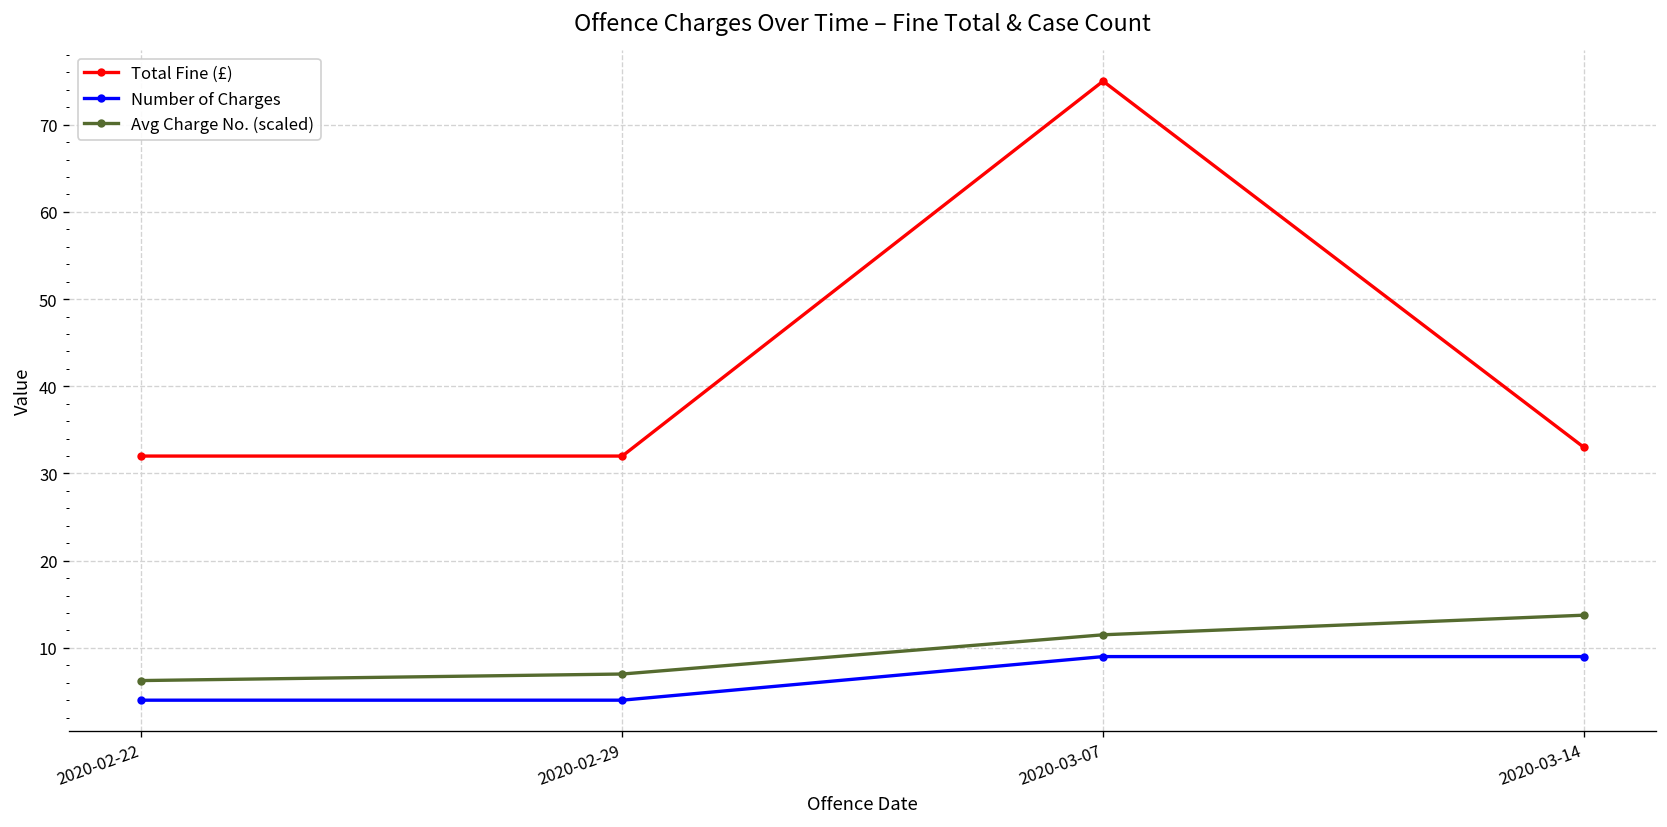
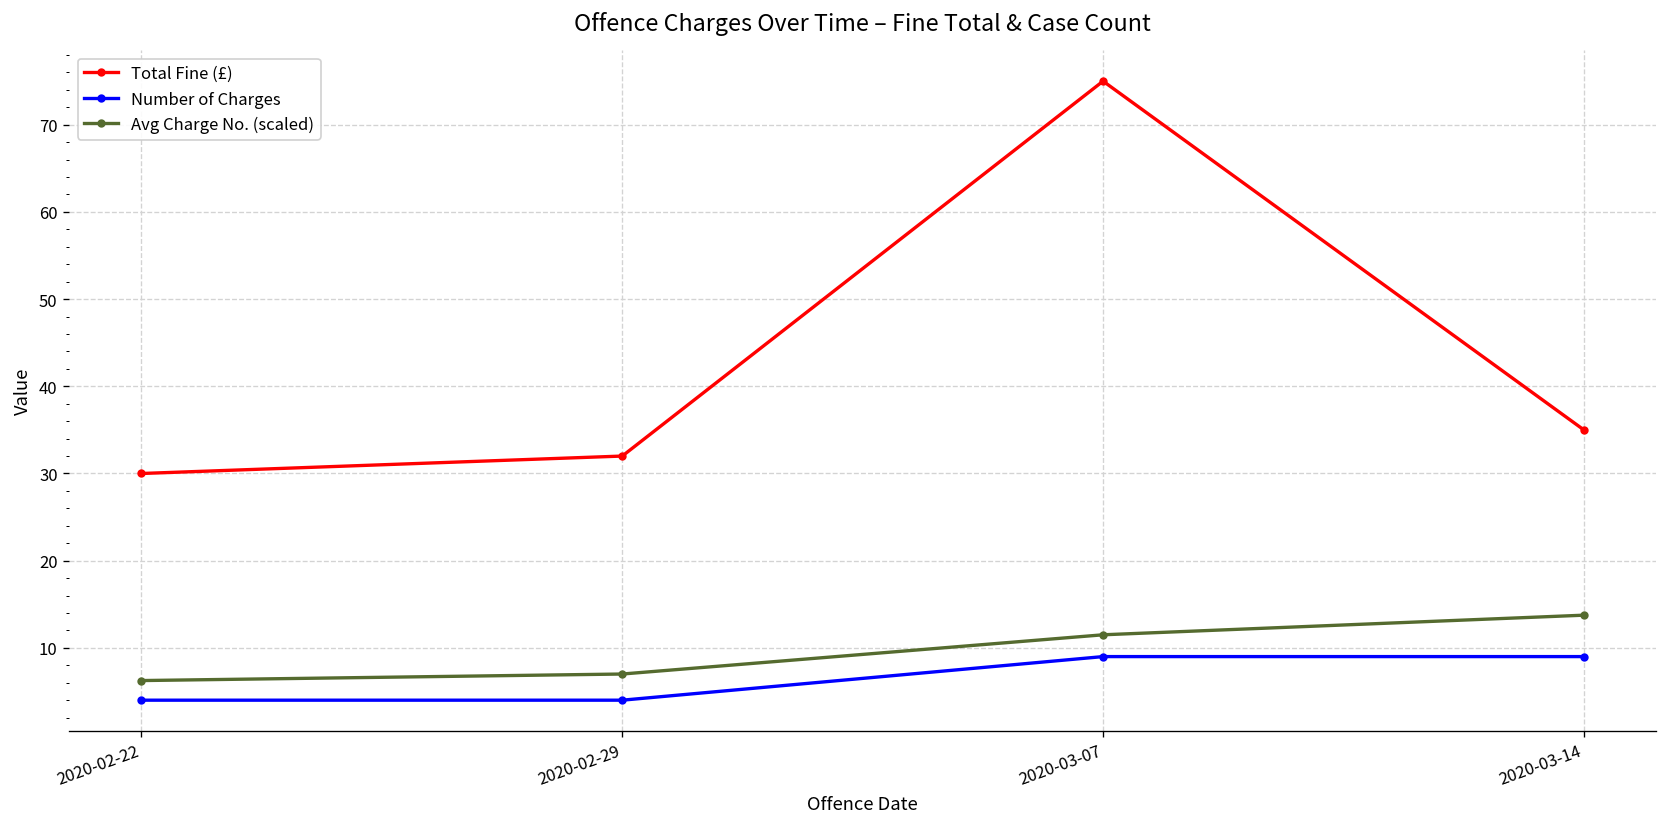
  {
    "Total Fine (£)": {
-     "2020-02-22": 32,
+     "2020-02-22": 30,
      "2020-02-29": 32,
      "2020-03-07": 75,
-     "2020-03-14": 33
+     "2020-03-14": 35
    },
    "Number of Charges": {
      "2020-02-22": 4,
      "2020-02-29": 4,
      "2020-03-07": 9,
      "2020-03-14": 9
    },
    "Avg Charge No. (scaled)": {
      "2020-02-22": 6,
      "2020-02-29": 7,
      "2020-03-07": 12,
      "2020-03-14": 14
    }
  }
